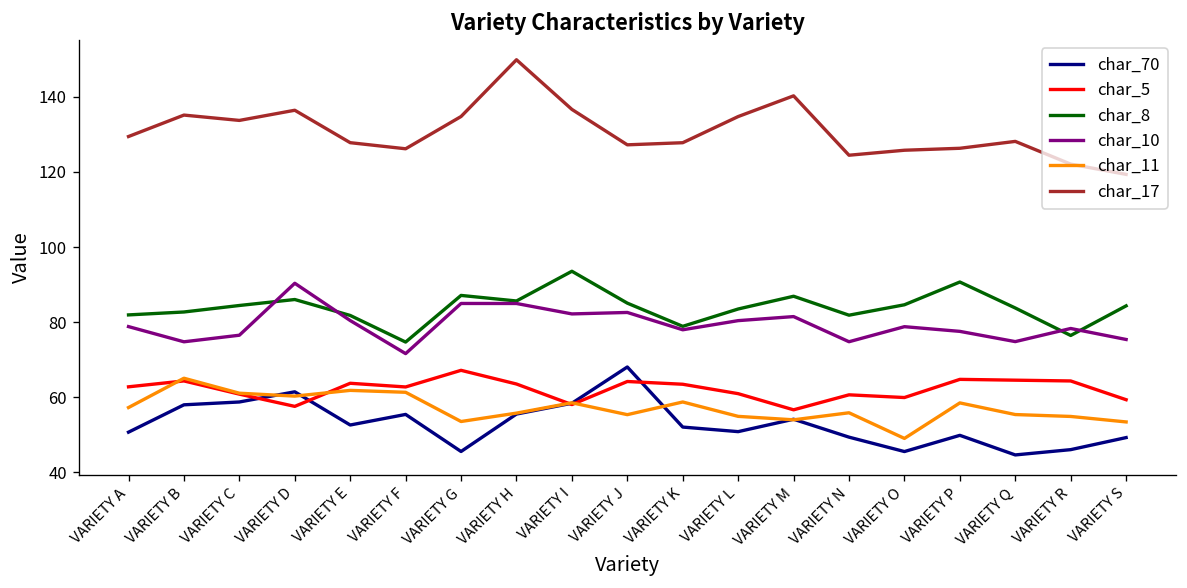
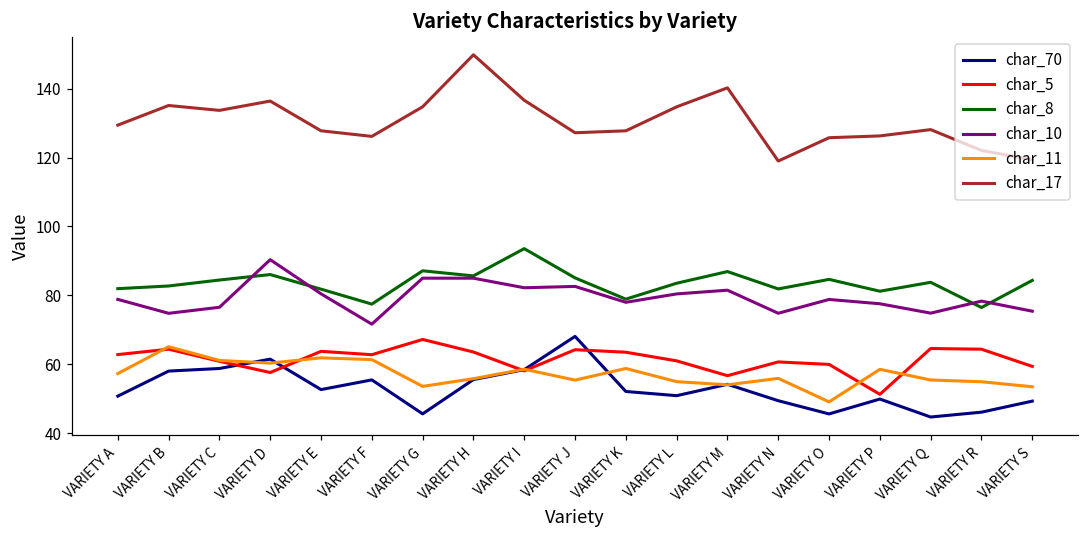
  {
    "char_70": {
      "VARIETY A": 51,
      "VARIETY B": 58,
      "VARIETY C": 59,
      "VARIETY D": 61,
      "VARIETY E": 53,
      "VARIETY F": 55,
      "VARIETY G": 46,
      "VARIETY J": 68,
      "VARIETY K": 52,
      "VARIETY L": 51,
      "VARIETY N": 49,
      "VARIETY O": 46,
      "VARIETY P": 50,
      "VARIETY Q": 45,
      "VARIETY R": 46,
      "VARIETY S": 49
    },
    "char_5": {
      "VARIETY A": 63,
      "VARIETY D": 58,
      "VARIETY E": 64,
      "VARIETY F": 63,
      "VARIETY G": 67,
      "VARIETY H": 64,
      "VARIETY J": 64,
      "VARIETY K": 63,
      "VARIETY L": 61,
      "VARIETY M": 57,
      "VARIETY N": 61,
      "VARIETY O": 60,
-     "VARIETY P": 65,
+     "VARIETY P": 51,
      "VARIETY Q": 65,
      "VARIETY R": 64,
      "VARIETY S": 59
    },
    "char_8": {
      "VARIETY A": 82,
      "VARIETY B": 83,
      "VARIETY C": 84,
      "VARIETY D": 86,
      "VARIETY E": 82,
-     "VARIETY F": 75,
+     "VARIETY F": 77,
      "VARIETY G": 87,
      "VARIETY I": 94,
      "VARIETY J": 85,
      "VARIETY K": 79,
      "VARIETY L": 84,
      "VARIETY M": 87,
      "VARIETY N": 82,
      "VARIETY O": 85,
-     "VARIETY P": 91,
+     "VARIETY P": 81,
      "VARIETY Q": 84,
      "VARIETY R": 76,
      "VARIETY S": 84
    },
    "char_10": {
      "VARIETY A": 79,
      "VARIETY B": 75,
      "VARIETY C": 77,
      "VARIETY D": 90,
      "VARIETY E": 80,
      "VARIETY F": 72,
      "VARIETY G": 85,
      "VARIETY I": 82,
      "VARIETY J": 83,
      "VARIETY K": 78,
      "VARIETY L": 80,
      "VARIETY M": 81,
      "VARIETY N": 75,
      "VARIETY O": 79,
      "VARIETY P": 78,
      "VARIETY Q": 75,
      "VARIETY R": 78,
      "VARIETY S": 75
    },
    "char_11": {
      "VARIETY A": 57,
      "VARIETY D": 60,
      "VARIETY E": 62,
      "VARIETY F": 61,
      "VARIETY G": 54,
      "VARIETY J": 55,
      "VARIETY K": 59,
      "VARIETY L": 55,
      "VARIETY N": 56,
      "VARIETY O": 49,
      "VARIETY P": 59,
      "VARIETY Q": 55,
      "VARIETY R": 55,
      "VARIETY S": 53
    },
    "char_17": {
      "VARIETY A": 129,
      "VARIETY B": 135,
      "VARIETY C": 134,
      "VARIETY D": 136,
      "VARIETY E": 128,
      "VARIETY F": 126,
      "VARIETY G": 135,
      "VARIETY H": 150,
      "VARIETY I": 137,
      "VARIETY J": 127,
      "VARIETY K": 128,
      "VARIETY L": 135,
      "VARIETY M": 140,
-     "VARIETY N": 124,
+     "VARIETY N": 119,
      "VARIETY O": 126,
      "VARIETY P": 126,
      "VARIETY Q": 128
    }
  }
